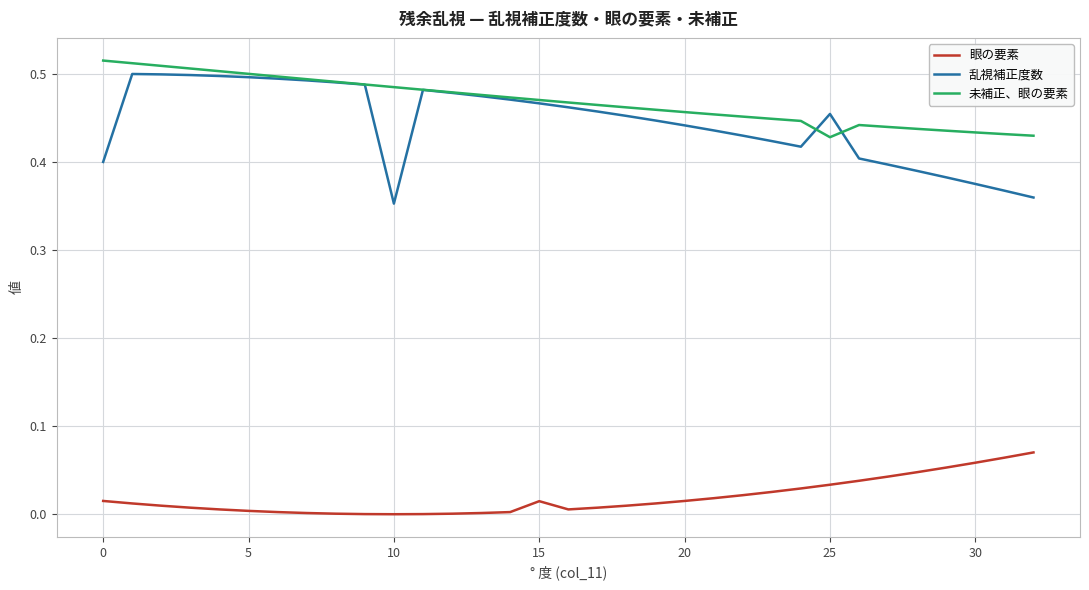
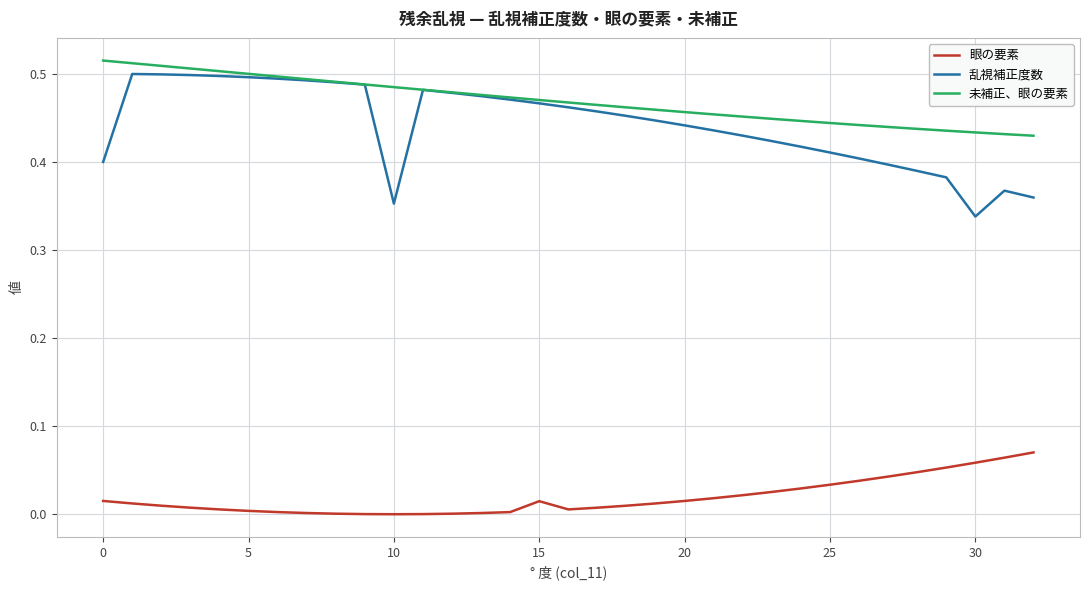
  {
    "眼の要素": {
      "0": 0.02,
      "5": 0.00,
      "10": 0.00,
      "15": 0.01,
      "20": 0.02,
      "25": 0.03,
      "30": 0.06
    },
    "乱視補正度数": {
      "0": 0.40,
      "5": 0.50,
      "10": 0.35,
      "15": 0.47,
      "20": 0.44,
-     "25": 0.45,
-     "30": 0.38
+     "25": 0.41,
+     "30": 0.34
    },
    "未補正、眼の要素": {
      "0": 0.52,
      "5": 0.50,
      "10": 0.48,
      "15": 0.47,
      "20": 0.46,
-     "25": 0.43,
+     "25": 0.44,
      "30": 0.43
    }
  }
